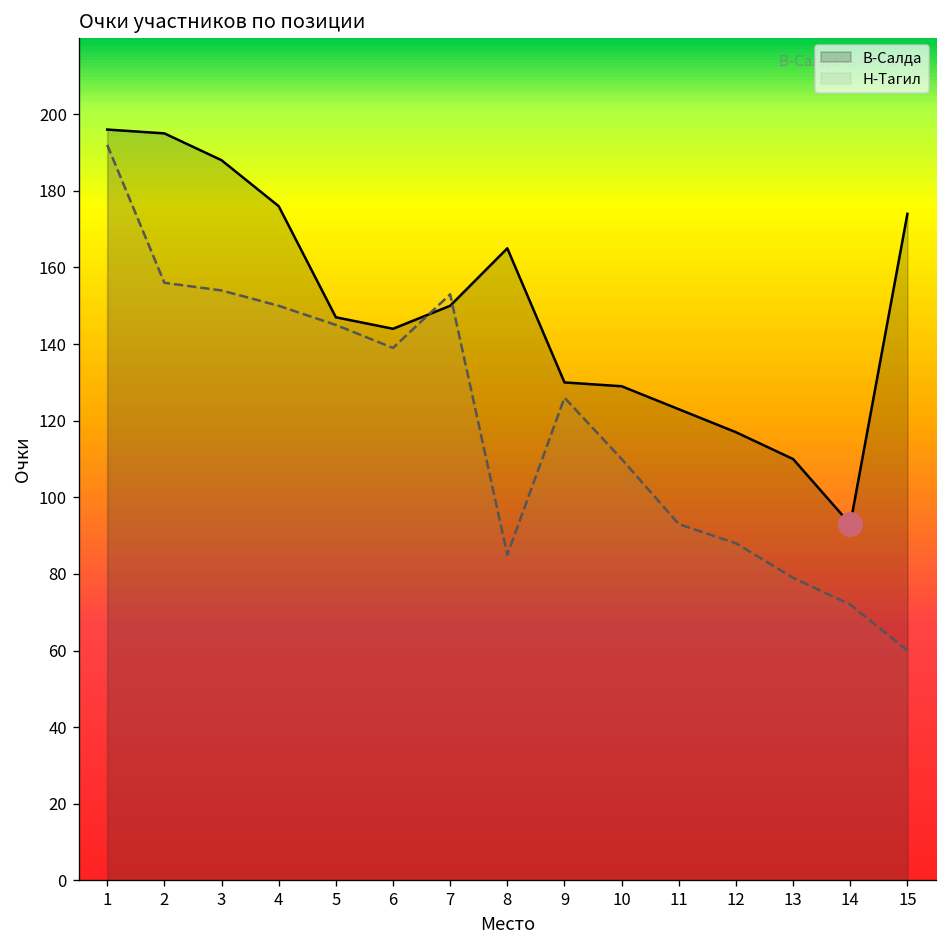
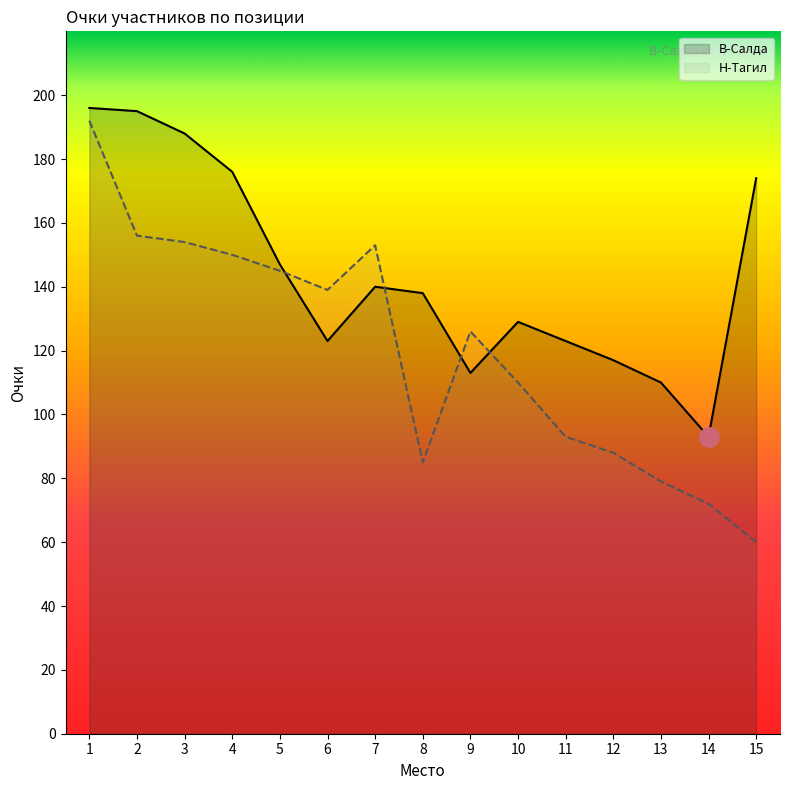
  {
    "В-Салда": {
      "1": 196,
      "2": 195,
      "3": 188,
      "4": 176,
      "5": 147,
-     "6": 144,
-     "7": 150,
-     "8": 165,
-     "9": 130,
+     "6": 123,
+     "7": 140,
+     "8": 138,
+     "9": 113,
      "10": 129,
      "11": 123,
      "12": 117,
      "13": 110,
      "15": 174
    },
    "Н-Тагил": {
      "1": 192,
      "2": 156,
      "3": 154,
      "4": 150,
      "5": 145,
      "6": 139,
      "7": 153,
      "8": 85,
      "9": 126,
      "10": 110,
      "11": 93,
      "12": 88,
      "13": 79,
      "14": 72,
      "15": 60
    }
  }
